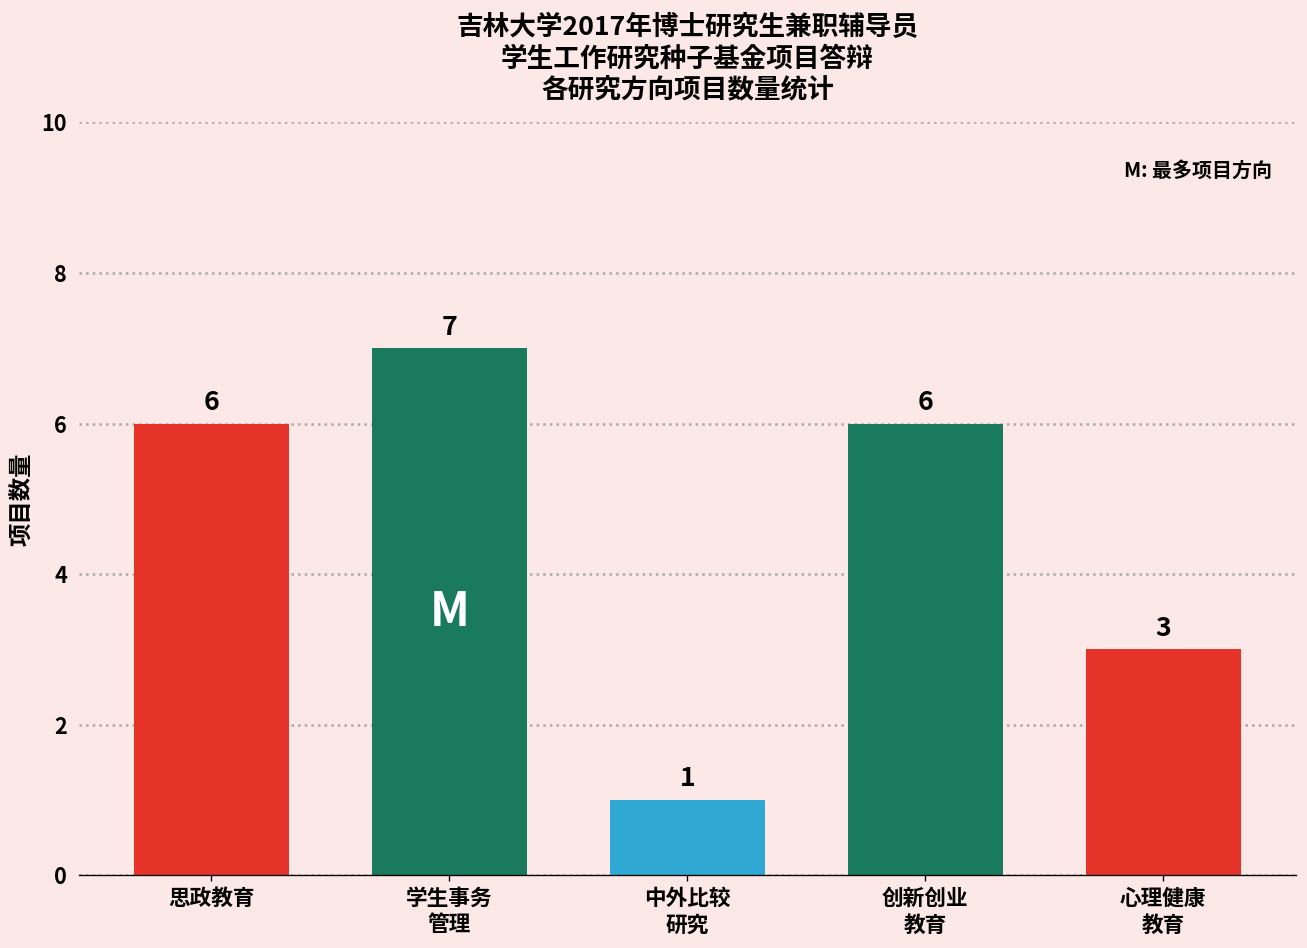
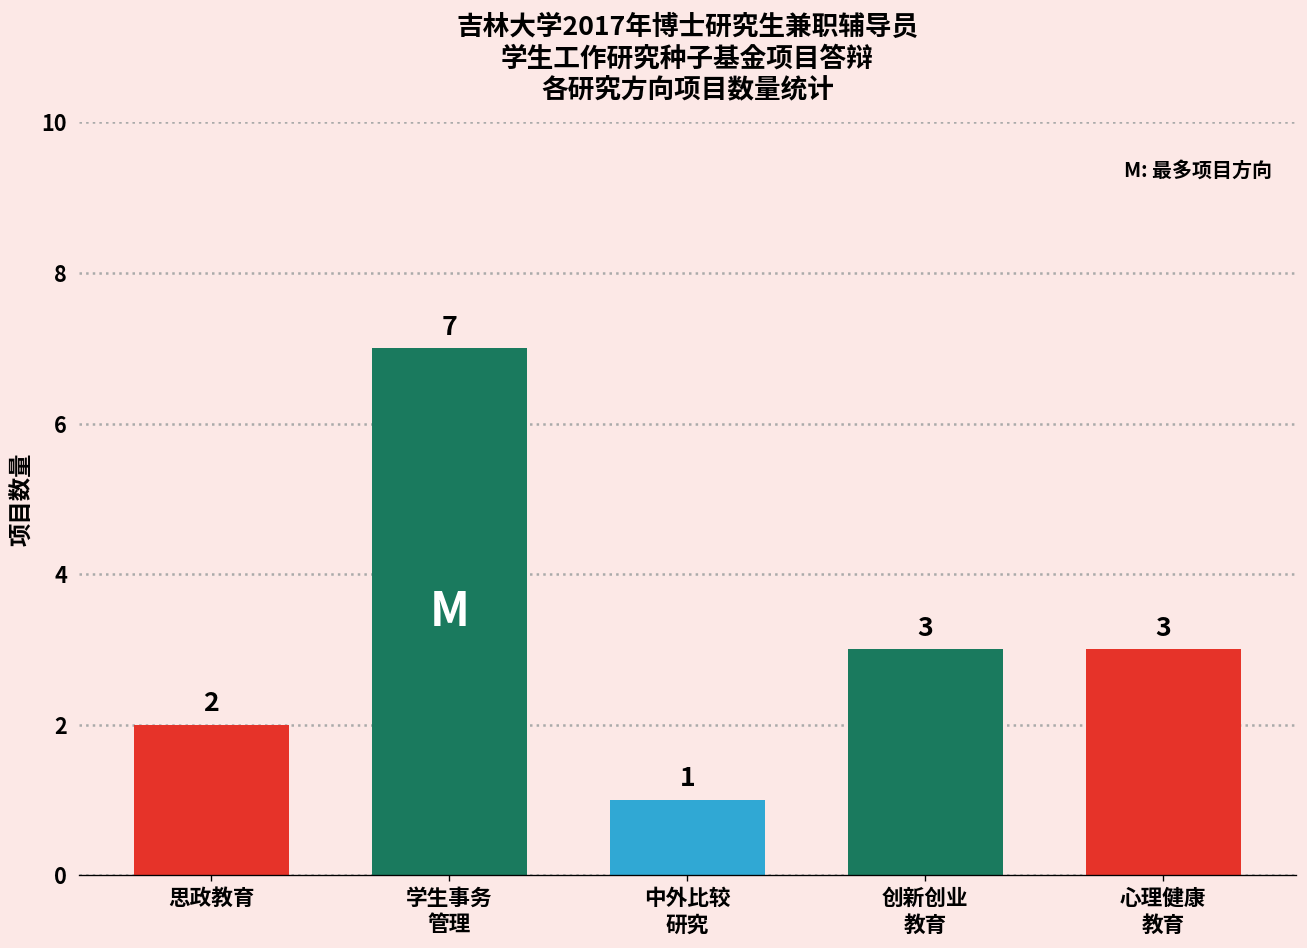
  {
-   "思政教育": 6,
+   "思政教育": 2,
    "学生事务 管理": 7,
    "中外比较 研究": 1,
-   "创新创业 教育": 6,
+   "创新创业 教育": 3,
    "心理健康 教育": 3
  }
